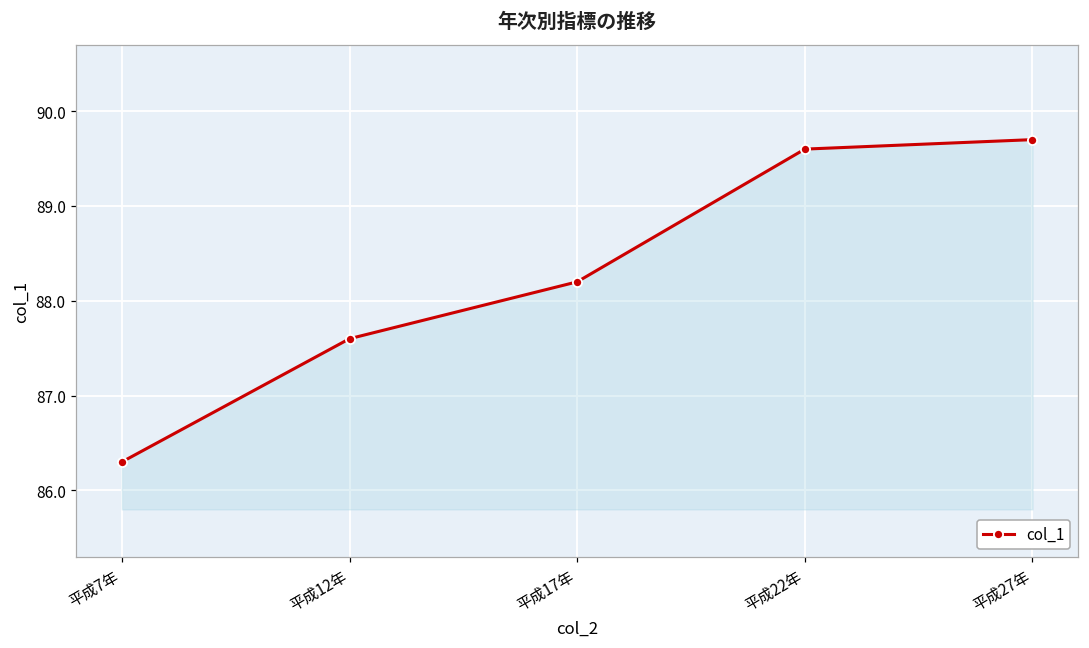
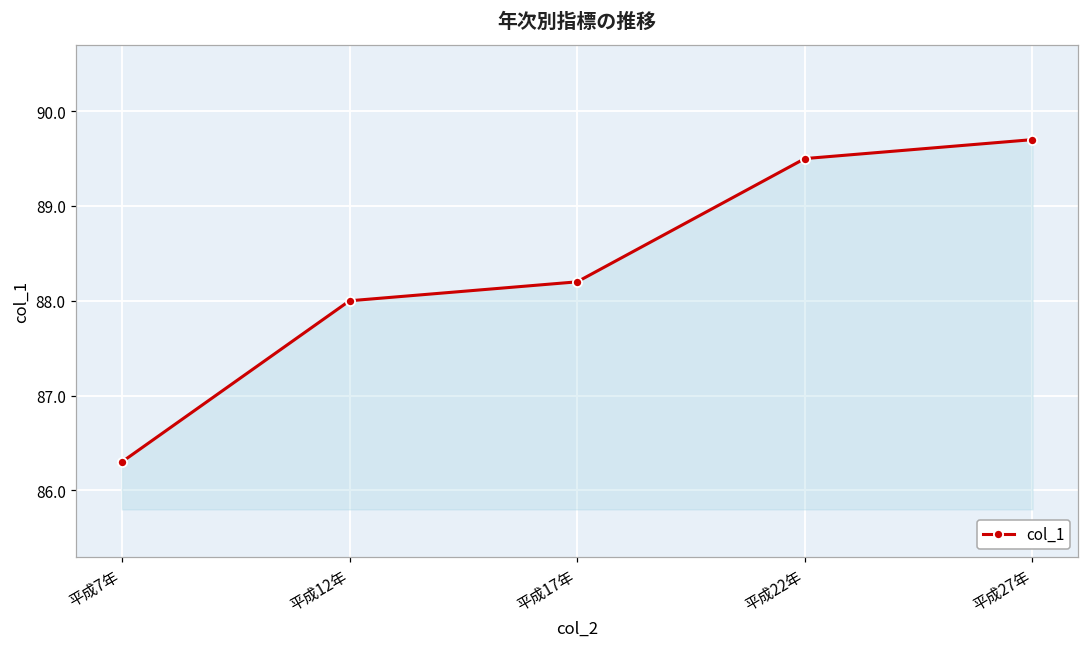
  {
    "平成7年": 86.3,
-   "平成12年": 87.6,
+   "平成12年": 88.0,
    "平成17年": 88.2,
-   "平成22年": 89.6,
+   "平成22年": 89.5,
    "平成27年": 89.7
  }
